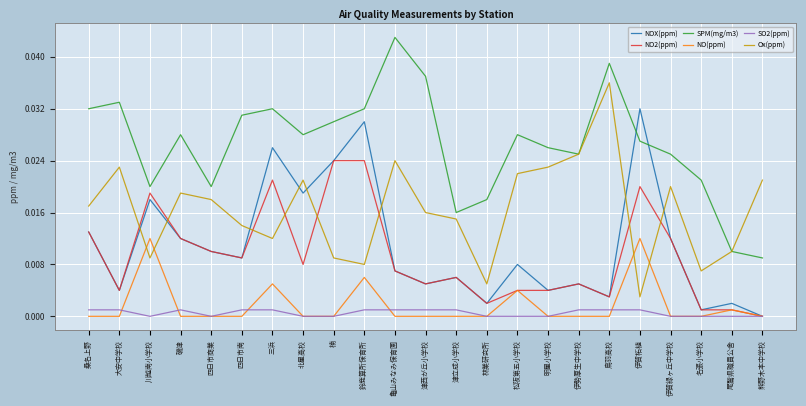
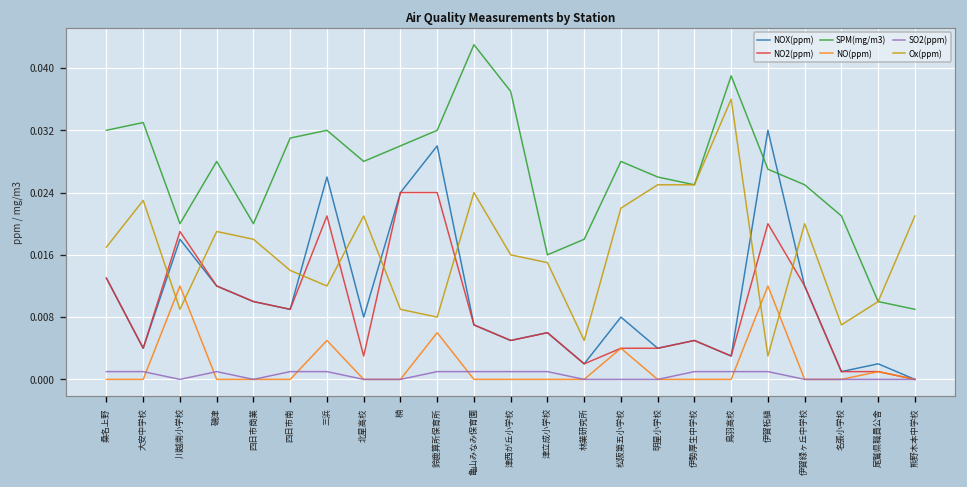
  {
    "NOX(ppm)": {
      "川越南小学校": 0.018,
      "三浜": 0.026,
-     "北星高校": 0.019,
+     "北星高校": 0.008,
      "鈴鹿算所保育所": 0.030,
      "松阪第五小学校": 0.008,
      "伊賀柘植": 0.032,
      "尾鷲県職員公舎": 0.002
    },
    "NO2(ppm)": {
      "川越南小学校": 0.019,
      "三浜": 0.021,
-     "北星高校": 0.008,
+     "北星高校": 0.003,
      "鈴鹿算所保育所": 0.024,
      "伊賀柘植": 0.020
    },
    "SPM(mg/m3)": {
      "桑名上野": 0.032,
      "大安中学校": 0.033,
      "川越南小学校": 0.020,
      "磯津": 0.028,
      "四日市商業": 0.020,
      "四日市南": 0.031,
      "三浜": 0.032,
      "北星高校": 0.028,
      "楠": 0.030,
      "鈴鹿算所保育所": 0.032,
      "亀山みなみ保育園": 0.043,
      "津西が丘小学校": 0.037,
      "津立成小学校": 0.016,
      "林業研究所": 0.018,
      "松阪第五小学校": 0.028,
      "明星小学校": 0.026,
      "鳥羽高校": 0.039,
      "伊賀柘植": 0.027,
      "伊賀緑ヶ丘中学校": 0.025,
      "名張小学校": 0.021,
      "熊野木本中学校": 0.009
    },
    "NO(ppm)": {
      "桑名上野": 0.000,
      "大安中学校": 0.000,
      "川越南小学校": 0.012,
      "磯津": 0.000,
      "四日市南": 0.000,
      "三浜": 0.005,
      "鈴鹿算所保育所": 0.006,
      "亀山みなみ保育園": 0.000,
      "津西が丘小学校": 0.000,
      "津立成小学校": 0.000,
      "伊勢厚生中学校": 0.000,
      "鳥羽高校": 0.000,
      "伊賀柘植": 0.012
    },
    "SO2(ppm)": {
      "桑名上野": 0.001,
      "大安中学校": 0.001,
      "川越南小学校": 0.000,
      "磯津": 0.001,
      "四日市南": 0.001,
      "三浜": 0.001,
      "鈴鹿算所保育所": 0.001,
      "亀山みなみ保育園": 0.001,
      "津西が丘小学校": 0.001,
      "津立成小学校": 0.001,
      "松阪第五小学校": 0.000,
      "伊勢厚生中学校": 0.001,
      "鳥羽高校": 0.001,
      "伊賀柘植": 0.001,
      "尾鷲県職員公舎": 0.000
    },
    "Ox(ppm)": {
      "桑名上野": 0.017,
      "大安中学校": 0.023,
      "川越南小学校": 0.009,
      "磯津": 0.019,
      "四日市商業": 0.018,
      "四日市南": 0.014,
      "三浜": 0.012,
      "北星高校": 0.021,
      "楠": 0.009,
      "鈴鹿算所保育所": 0.008,
      "亀山みなみ保育園": 0.024,
      "津西が丘小学校": 0.016,
      "津立成小学校": 0.015,
      "林業研究所": 0.005,
      "松阪第五小学校": 0.022,
-     "明星小学校": 0.023,
+     "明星小学校": 0.025,
      "鳥羽高校": 0.036,
      "伊賀柘植": 0.003,
      "伊賀緑ヶ丘中学校": 0.020,
      "名張小学校": 0.007,
      "熊野木本中学校": 0.021
    }
  }
